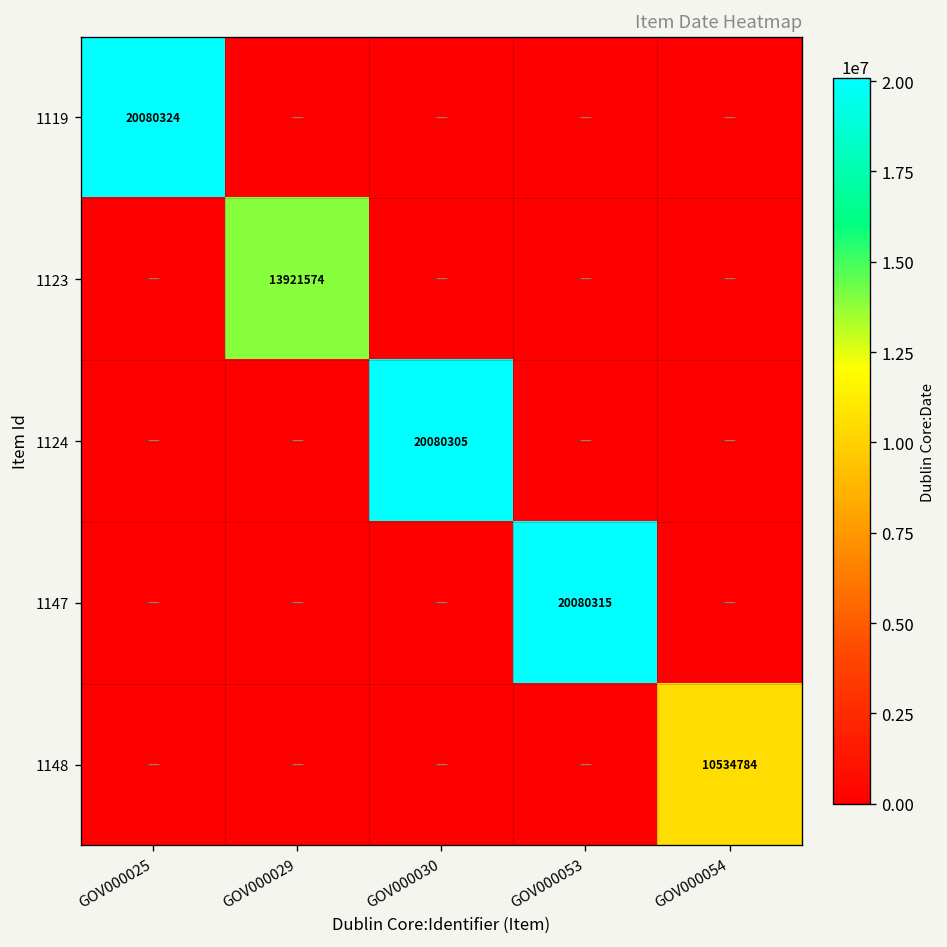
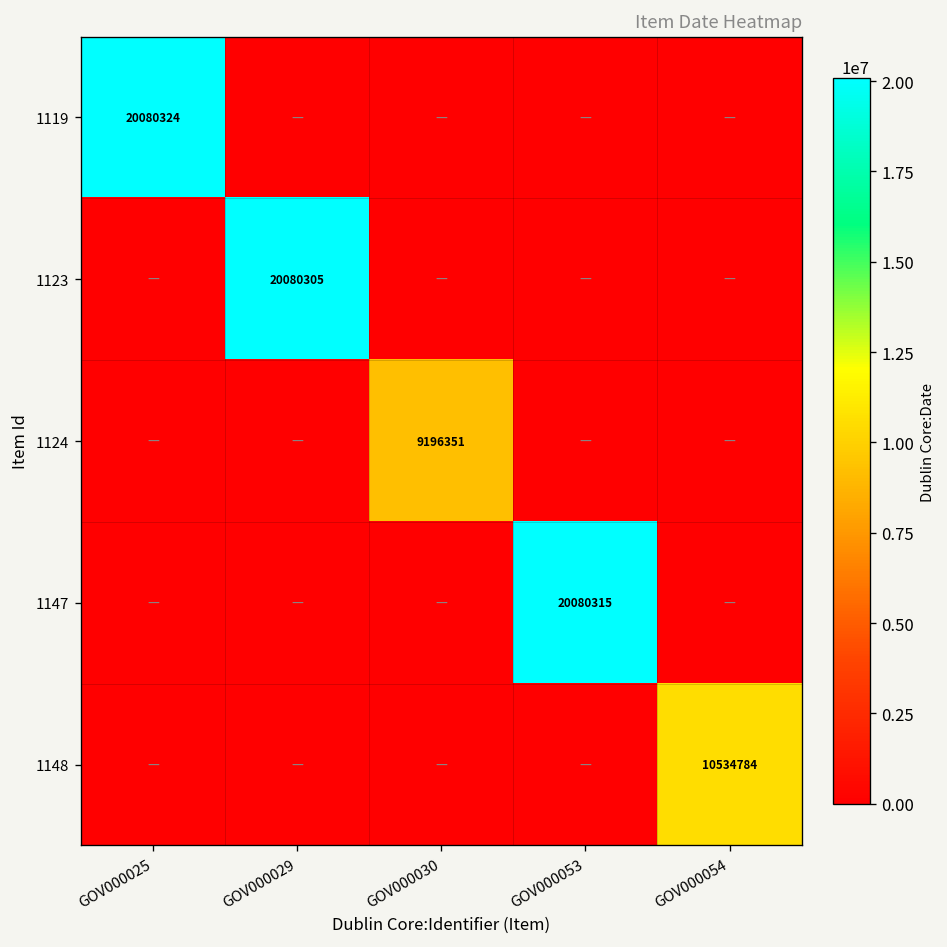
  {
    "1119": {
      "GOV000025": 20080324
    },
    "1123": {
-     "GOV000029": 13921574
+     "GOV000029": 20080305
    },
    "1124": {
-     "GOV000030": 20080305
+     "GOV000030": 9196351
    },
    "1147": {
      "GOV000053": 20080315
    },
    "1148": {
      "GOV000054": 10534784
    }
  }
